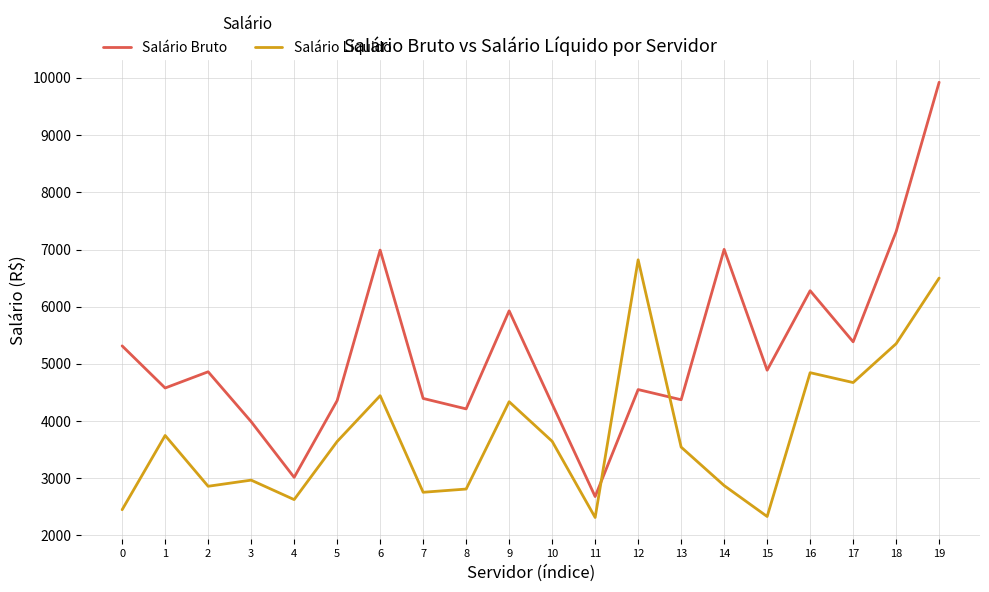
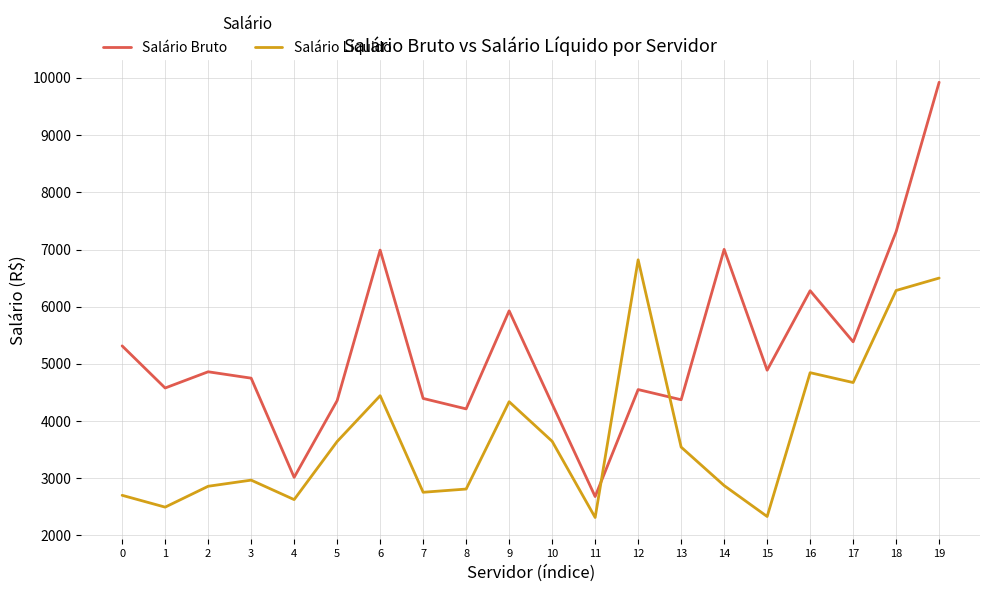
  {
    "Salário Bruto": {
      "0": 5300,
      "1": 4600,
      "2": 4900,
-     "3": 4000,
+     "3": 4700,
      "4": 3000,
      "5": 4400,
      "6": 7000,
      "7": 4400,
      "8": 4200,
      "9": 5900,
      "10": 4300,
      "11": 2700,
      "12": 4600,
      "13": 4400,
      "14": 7000,
      "15": 4900,
      "16": 6300,
      "17": 5400,
      "18": 7300,
      "19": 9900
    },
    "Salário Líquido": {
-     "0": 2400,
-     "1": 3700,
+     "0": 2700,
+     "1": 2500,
      "2": 2900,
      "3": 3000,
      "4": 2600,
      "5": 3600,
      "6": 4400,
      "7": 2800,
      "8": 2800,
      "9": 4300,
      "10": 3600,
      "11": 2300,
      "12": 6800,
      "13": 3500,
      "14": 2900,
      "15": 2300,
      "16": 4800,
      "17": 4700,
-     "18": 5400,
+     "18": 6300,
      "19": 6500
    }
  }
